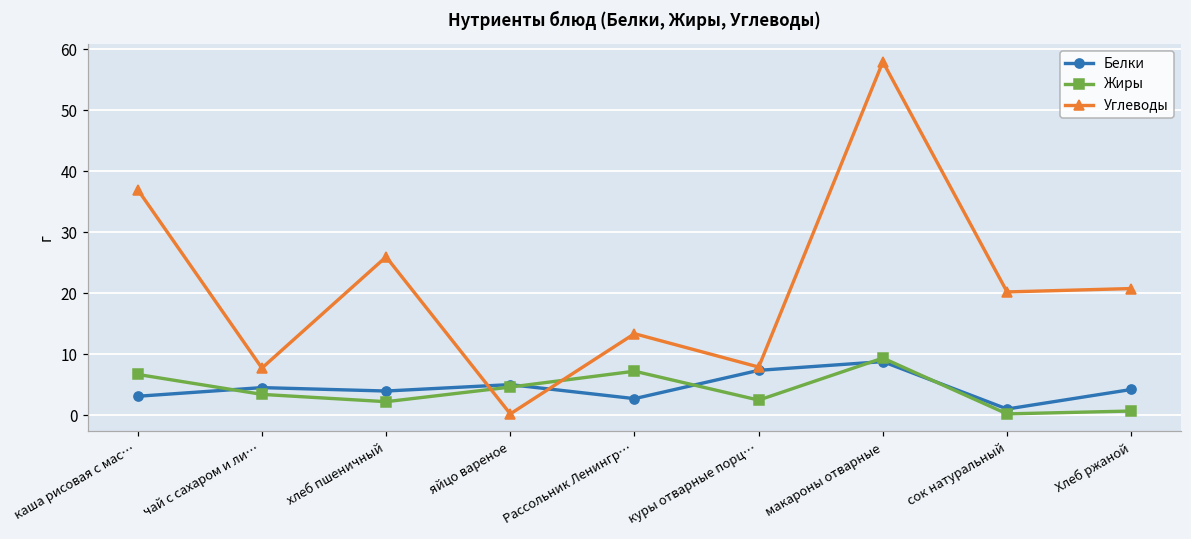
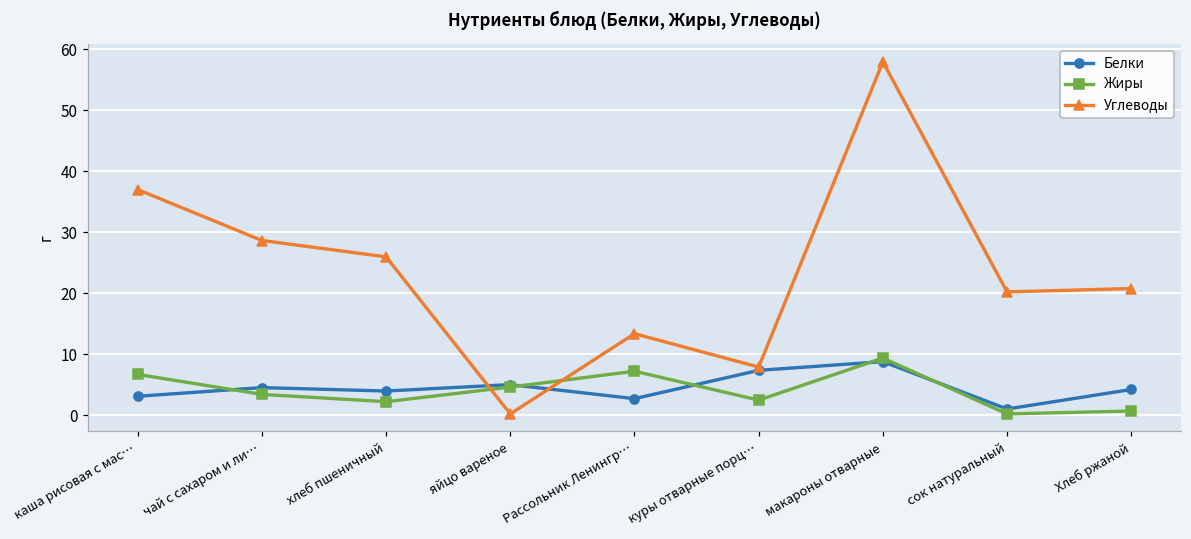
  {
    "Белки": {
      "каша рисовая с мас…": 3,
      "чай с сахаром и ли…": 5,
      "хлеб пшеничный": 4,
      "Рассольник Ленингр…": 3,
      "куры отварные порц…": 7,
      "макароны отварные": 9,
      "сок натуральный": 1,
      "Хлеб ржаной": 4
    },
    "Жиры": {
      "каша рисовая с мас…": 7,
      "чай с сахаром и ли…": 3,
      "хлеб пшеничный": 2,
      "Рассольник Ленингр…": 7,
      "куры отварные порц…": 2,
      "макароны отварные": 9,
      "сок натуральный": 0,
      "Хлеб ржаной": 1
    },
    "Углеводы": {
      "каша рисовая с мас…": 37,
-     "чай с сахаром и ли…": 8,
+     "чай с сахаром и ли…": 29,
      "хлеб пшеничный": 26,
      "яйцо вареное": 0,
      "Рассольник Ленингр…": 13,
      "куры отварные порц…": 8,
      "макароны отварные": 58,
      "сок натуральный": 20,
      "Хлеб ржаной": 21
    }
  }
